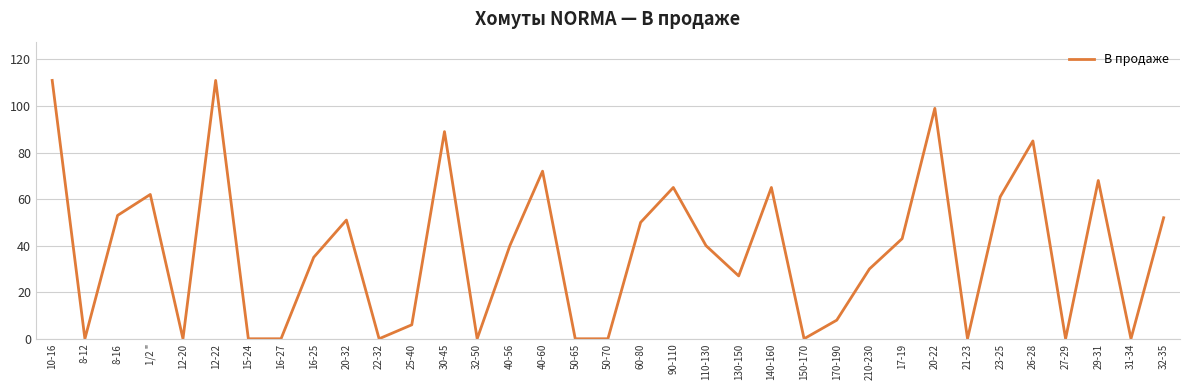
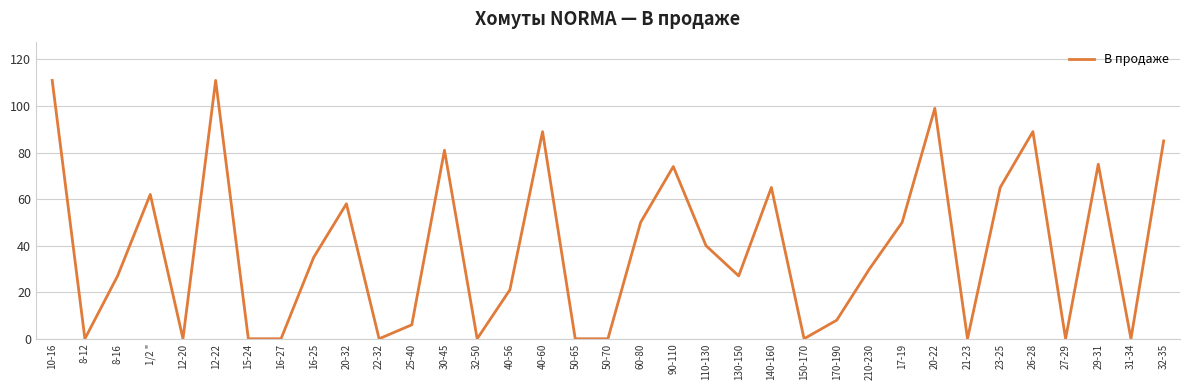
  {
    "10-16": 111,
    "8-12": 0,
-   "8-16": 53,
+   "8-16": 27,
    "1/2 \"": 62,
    "12-20": 0,
    "12-22": 111,
    "15-24": 0,
    "16-27": 0,
    "16-25": 35,
-   "20-32": 51,
+   "20-32": 58,
    "22-32": 0,
    "25-40": 6,
-   "30-45": 89,
+   "30-45": 81,
    "32-50": 0,
-   "40-56": 40,
-   "40-60": 72,
+   "40-56": 21,
+   "40-60": 89,
    "50-65": 0,
    "50-70": 0,
    "60-80": 50,
-   "90-110": 65,
+   "90-110": 74,
    "110-130": 40,
    "130-150": 27,
    "140-160": 65,
    "150-170": 0,
    "170-190": 8,
    "210-230": 30,
-   "17-19": 43,
+   "17-19": 50,
    "20-22": 99,
    "21-23": 0,
-   "23-25": 61,
-   "26-28": 85,
+   "23-25": 65,
+   "26-28": 89,
    "27-29": 0,
-   "29-31": 68,
+   "29-31": 75,
    "31-34": 0,
-   "32-35": 52
+   "32-35": 85
  }
